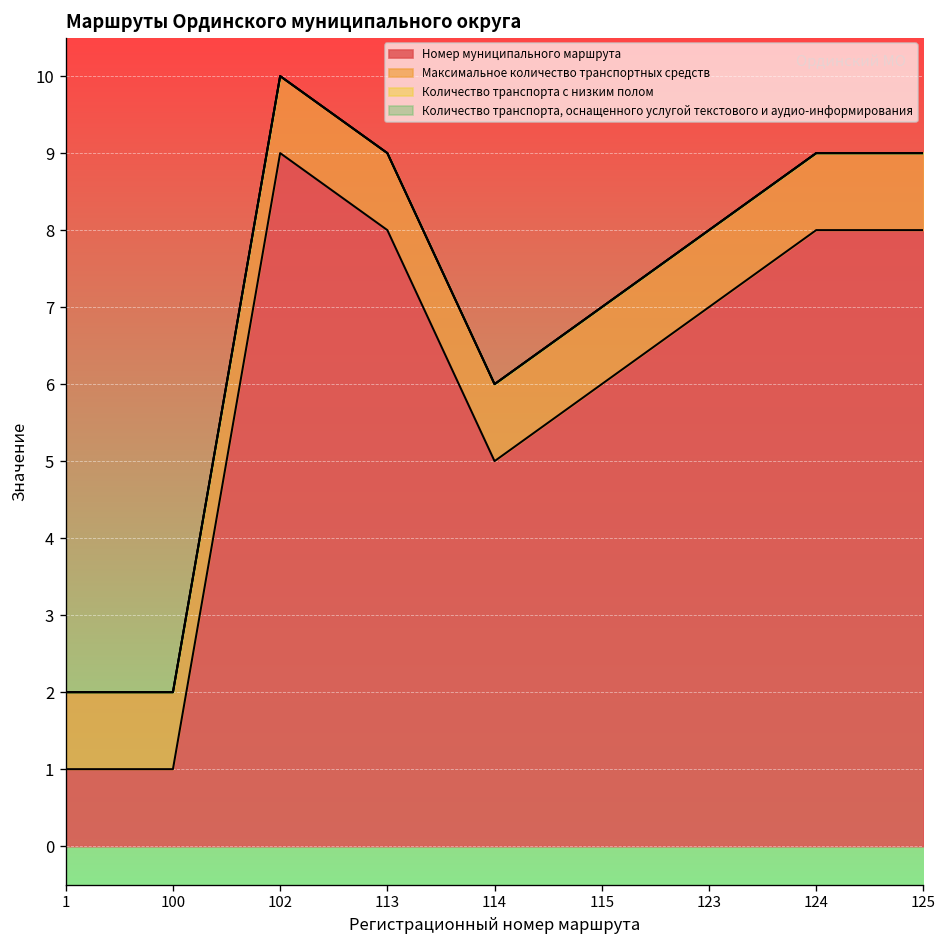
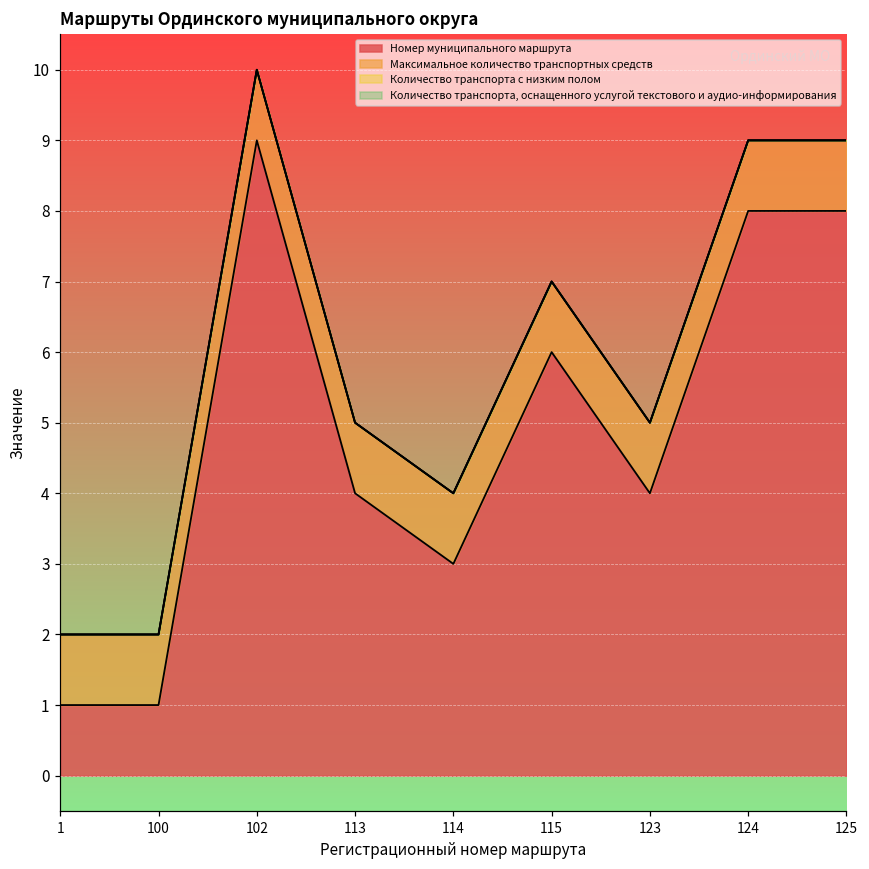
  {
    "Номер муниципального маршрута": {
      "1": 1,
      "100": 1,
      "102": 9,
-     "113": 8,
-     "114": 5,
+     "113": 4,
+     "114": 3,
      "115": 6,
-     "123": 7,
+     "123": 4,
      "124": 8,
      "125": 8
    }
  }
